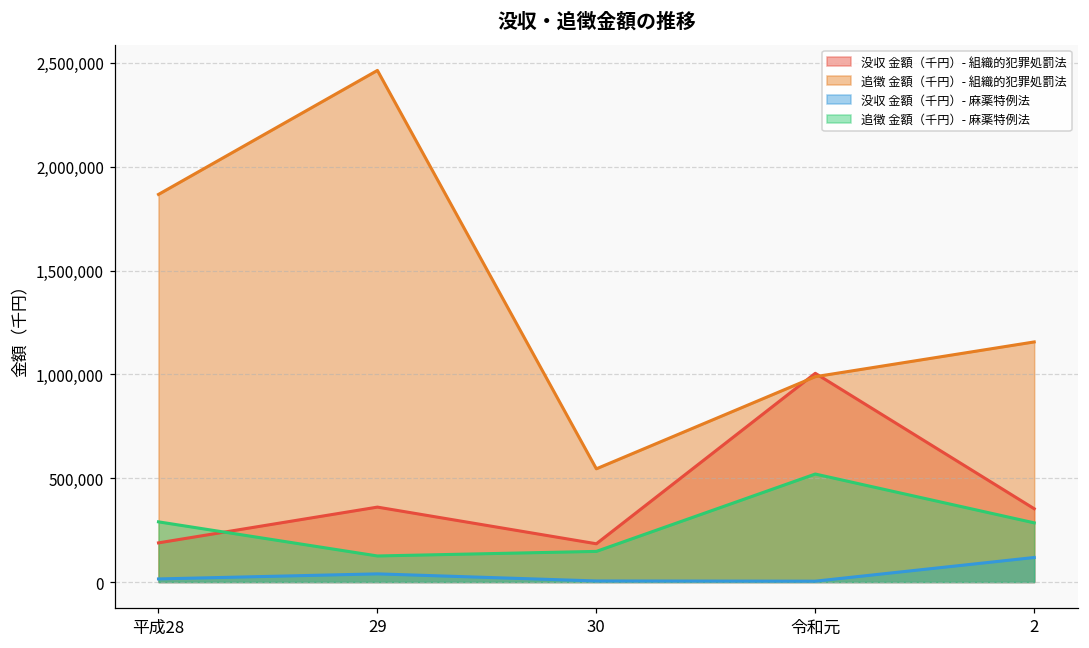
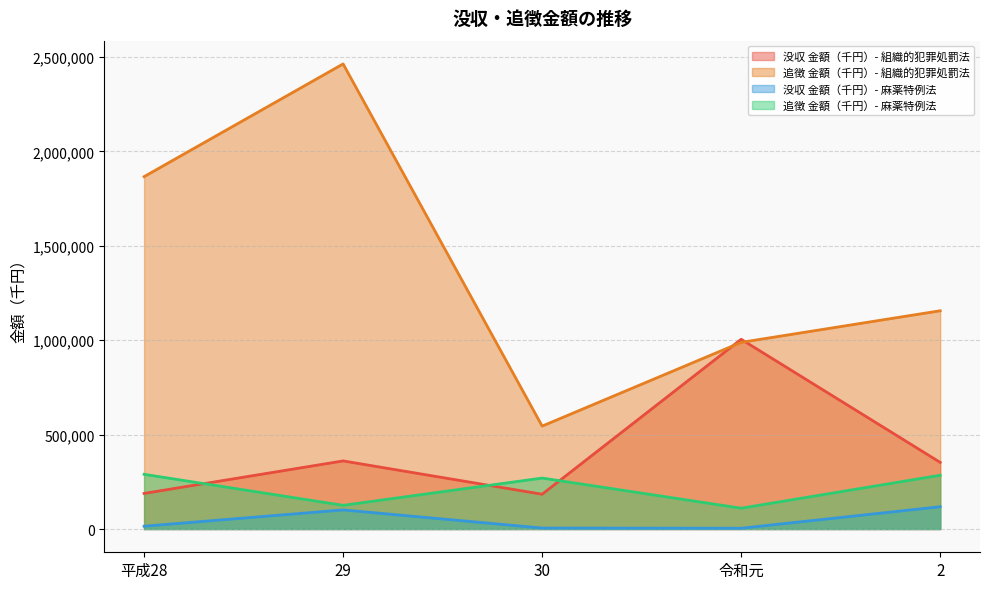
  {
    "没収 金額（千円）- 麻薬特例法": {
      "平成28": "10,000",
-     "29": "40,000",
+     "29": "100,000",
      "30": "10,000",
      "令和元": "0",
      "2": "120,000"
    },
    "追徴 金額（千円）- 麻薬特例法": {
      "平成28": "290,000",
      "29": "130,000",
-     "30": "150,000",
-     "令和元": "520,000",
+     "30": "270,000",
+     "令和元": "110,000",
      "2": "280,000"
    }
  }
